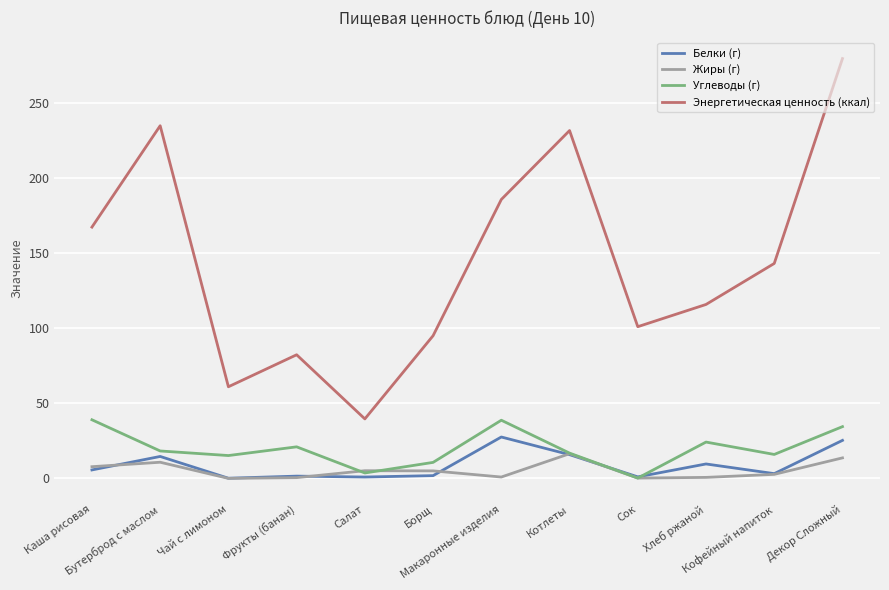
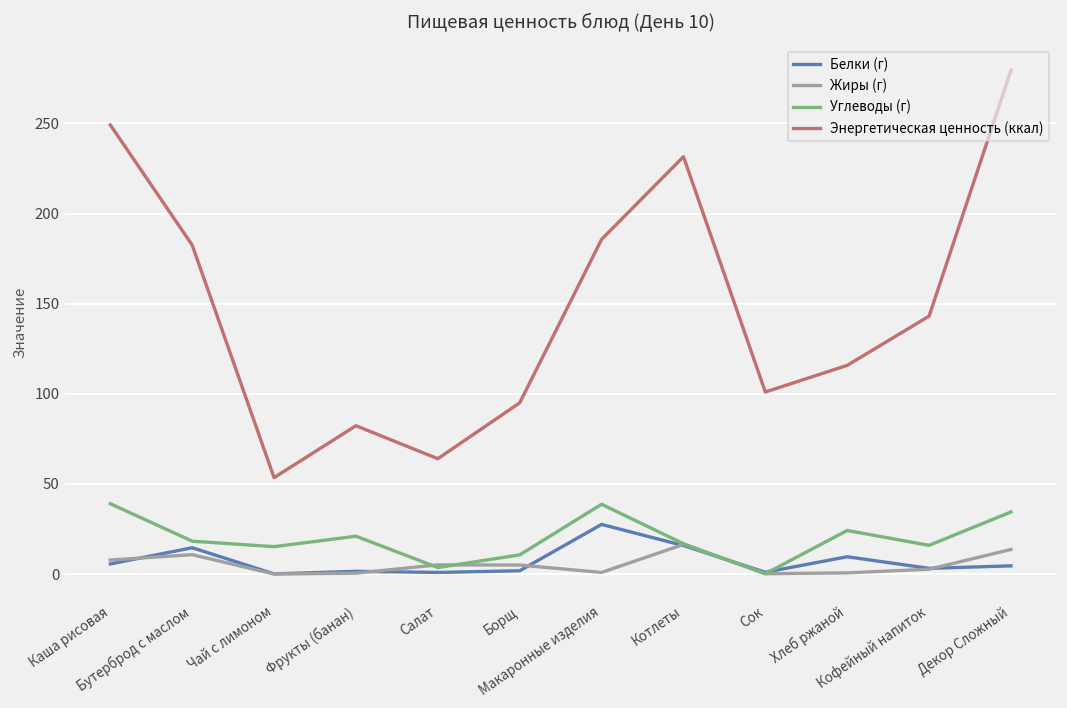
  {
    "Белки (г)": {
      "Каша рисовая": 6,
      "Бутерброд с маслом": 15,
      "Салат": 1,
      "Борщ": 2,
      "Макаронные изделия": 28,
      "Хлеб ржаной": 10,
-     "Декор Сложный": 25
+     "Декор Сложный": 5
    },
    "Энергетическая ценность (ккал)": {
-     "Каша рисовая": 167,
-     "Бутерброд с маслом": 235,
-     "Чай с лимоном": 61,
+     "Каша рисовая": 249,
+     "Бутерброд с маслом": 183,
+     "Чай с лимоном": 54,
      "Фрукты (банан)": 82,
-     "Салат": 40,
+     "Салат": 64,
      "Борщ": 95,
      "Макаронные изделия": 186,
      "Котлеты": 232,
      "Сок": 101,
      "Хлеб ржаной": 116,
      "Кофейный напиток": 143
    }
  }
